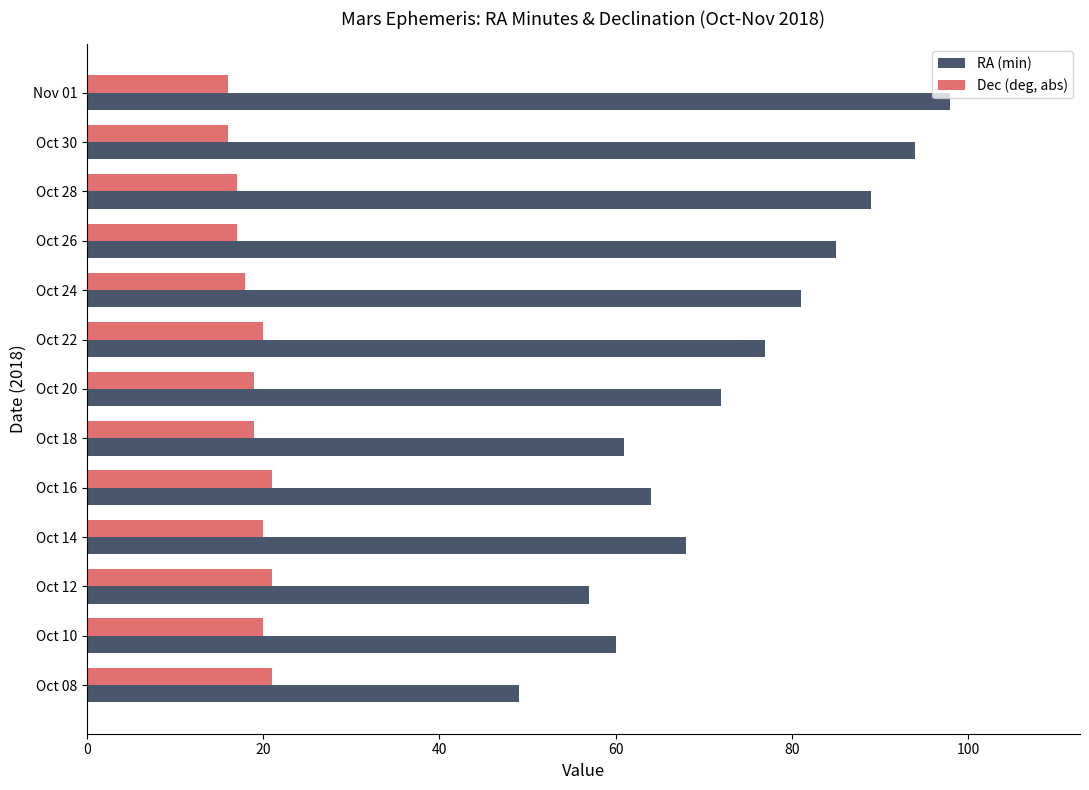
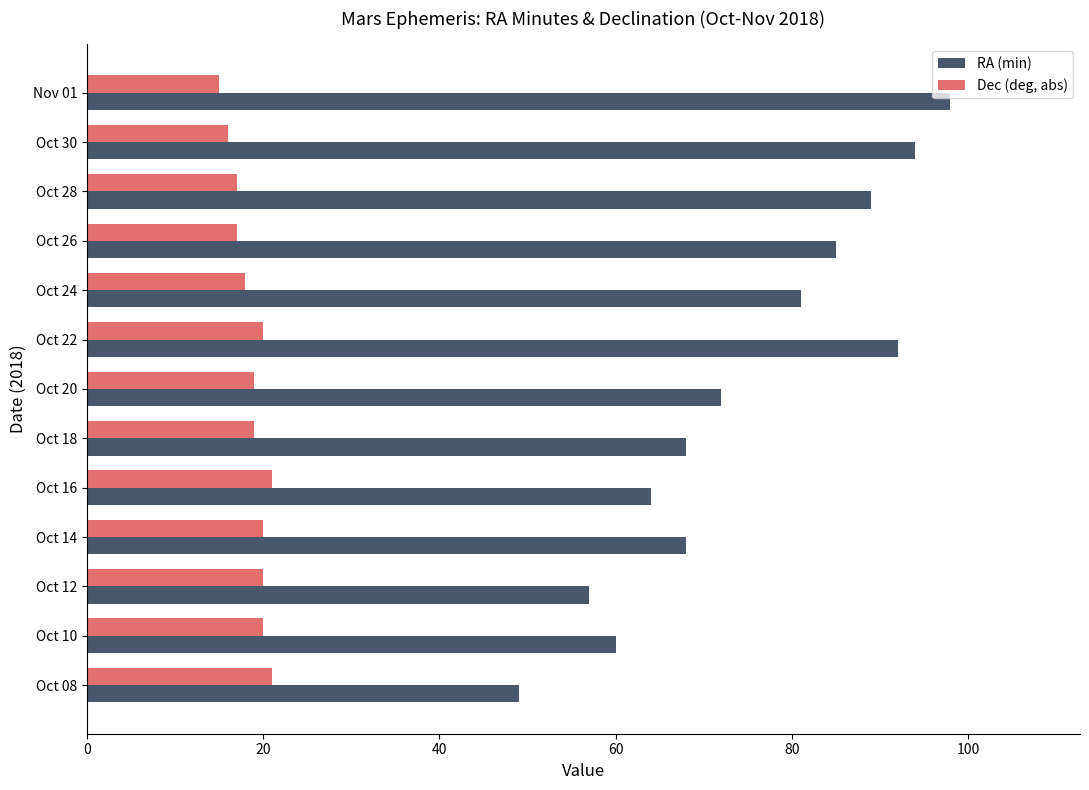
  {
    "RA (min)": {
      "Nov 01": 98,
      "Oct 30": 94,
      "Oct 28": 89,
      "Oct 26": 85,
      "Oct 24": 81,
-     "Oct 22": 77,
+     "Oct 22": 92,
      "Oct 20": 72,
-     "Oct 18": 61,
+     "Oct 18": 68,
      "Oct 16": 64,
      "Oct 14": 68,
      "Oct 12": 57,
      "Oct 10": 60,
      "Oct 08": 49
    },
    "Dec (deg, abs)": {
-     "Nov 01": 16,
+     "Nov 01": 15,
      "Oct 30": 16,
      "Oct 28": 17,
      "Oct 26": 17,
      "Oct 24": 18,
      "Oct 22": 20,
      "Oct 20": 19,
      "Oct 18": 19,
      "Oct 16": 21,
      "Oct 14": 20,
-     "Oct 12": 21,
+     "Oct 12": 20,
      "Oct 10": 20,
      "Oct 08": 21
    }
  }
